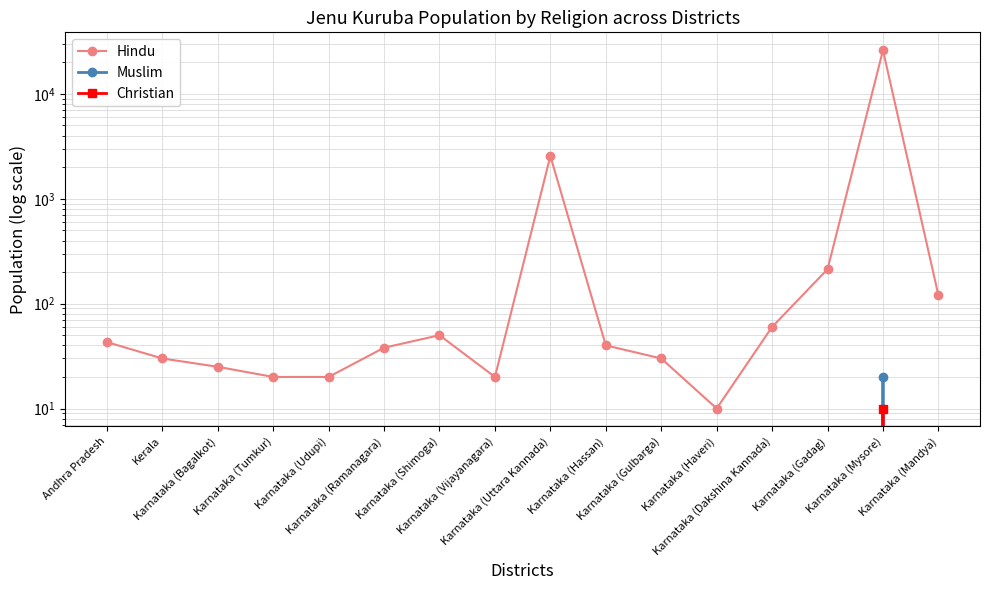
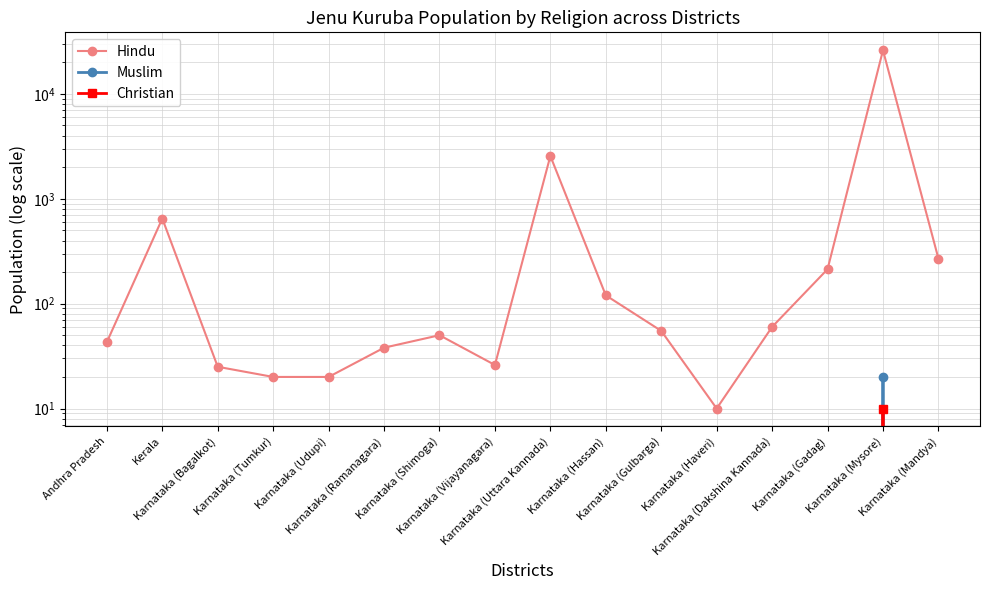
  {
    "Hindu": {
      "Andhra Pradesh": 43,
-     "Kerala": 30,
+     "Kerala": 600,
      "Karnataka (Bagalkot)": 25,
      "Karnataka (Tumkur)": 20,
      "Karnataka (Udupi)": 20,
      "Karnataka (Ramanagara)": 38,
      "Karnataka (Shimoga)": 50,
-     "Karnataka (Vijayanagara)": 20,
+     "Karnataka (Vijayanagara)": 26,
      "Karnataka (Uttara Kannada)": 2600,
-     "Karnataka (Hassan)": 40,
-     "Karnataka (Gulbarga)": 30,
+     "Karnataka (Hassan)": 120,
+     "Karnataka (Gulbarga)": 60,
      "Karnataka (Haveri)": 10,
      "Karnataka (Dakshina Kannada)": 60,
      "Karnataka (Gadag)": 210,
      "Karnataka (Mysore)": 26000,
-     "Karnataka (Mandya)": 120
+     "Karnataka (Mandya)": 270
    },
    "Muslim": {
      "Karnataka (Mysore)": 20
    },
    "Christian": {
      "Karnataka (Mysore)": 10
    }
  }
